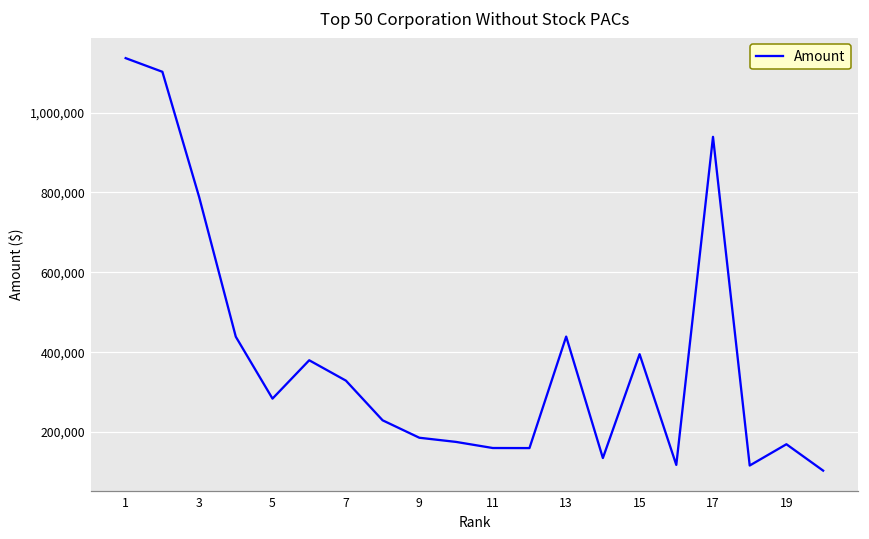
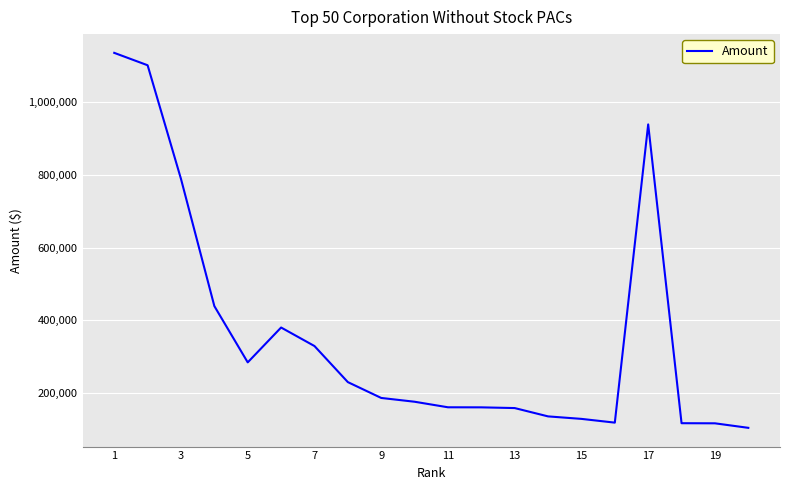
  {
    "1": "1,140,000",
    "3": "790,000",
    "5": "280,000",
    "7": "330,000",
    "9": "190,000",
    "11": "160,000",
-   "13": "440,000",
-   "15": "400,000",
+   "13": "160,000",
+   "15": "130,000",
    "17": "940,000",
-   "19": "170,000"
+   "19": "120,000"
  }
